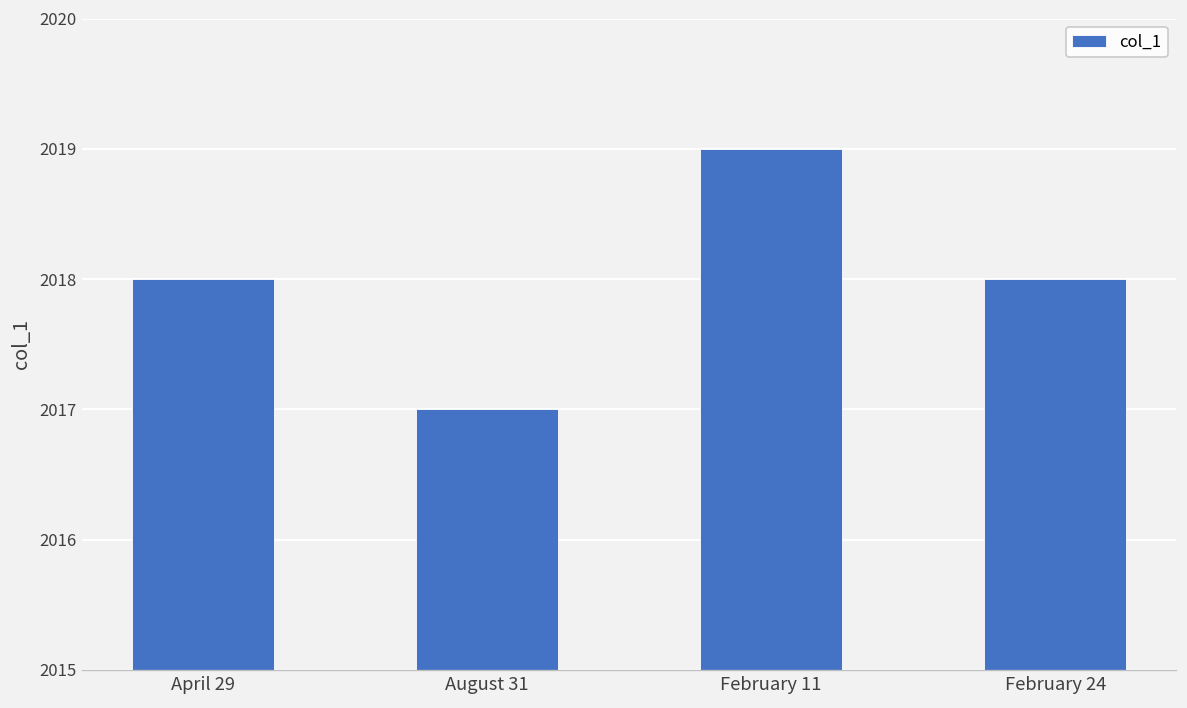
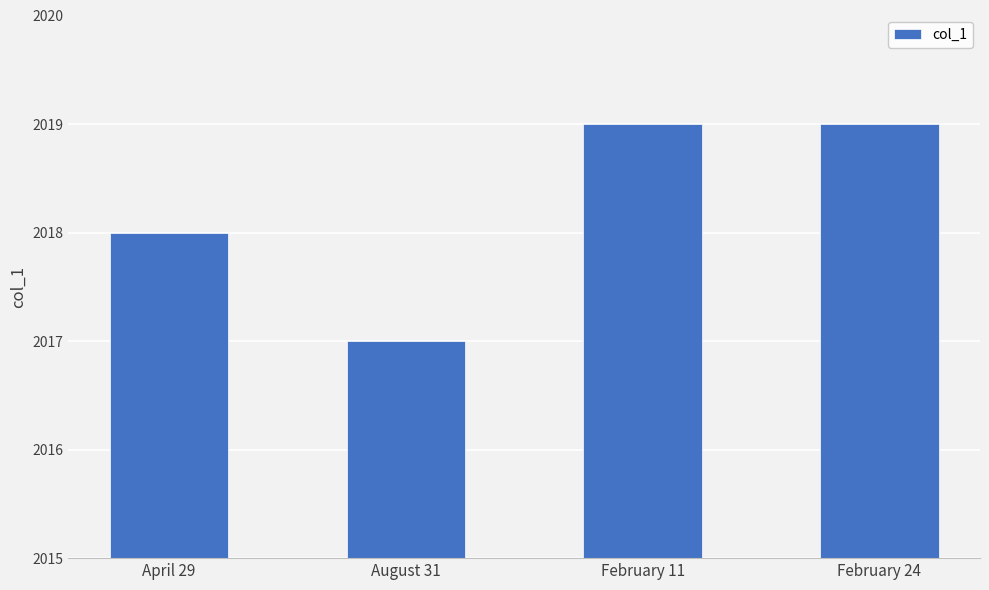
  {
    "April 29": 2018,
    "August 31": 2017,
    "February 11": 2019,
-   "February 24": 2018
+   "February 24": 2019
  }
